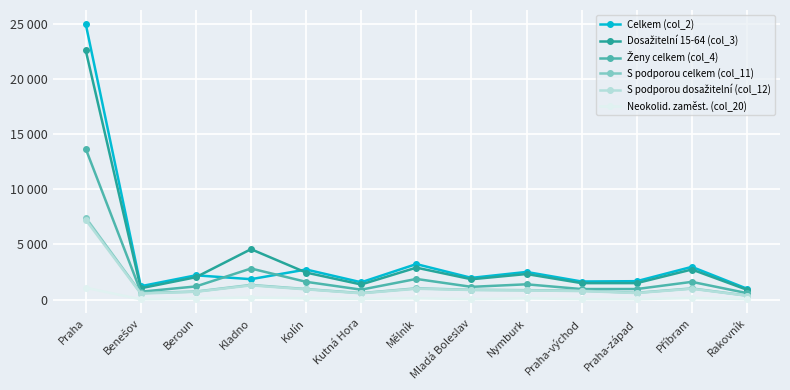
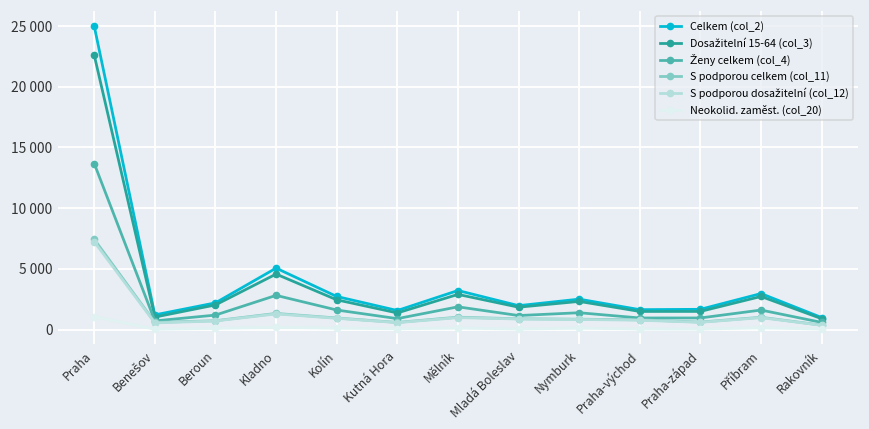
  {
    "Celkem (col_2)": {
      "Praha": 25000,
-     "Kladno": 1900,
+     "Kladno": 5100,
      "Kolín": 2700,
      "Mělník": 3200,
      "Příbram": 3000
    }
  }
